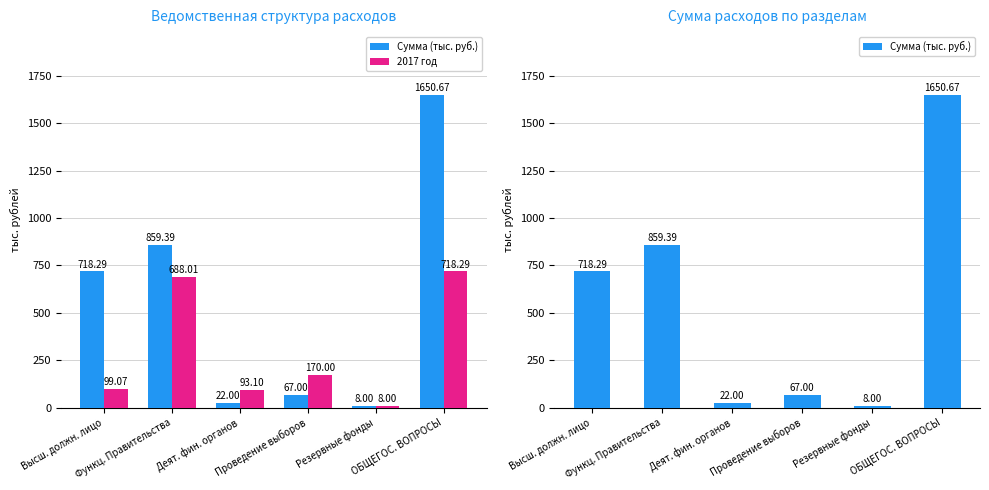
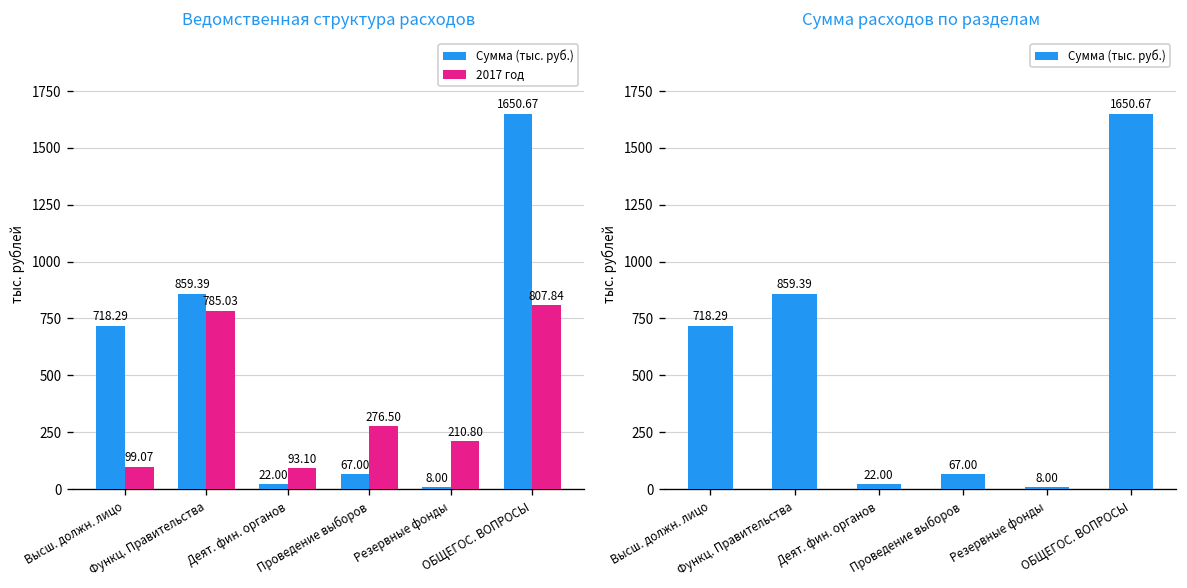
  {
    "Ведомственная структура расходов": {
      "Сумма (тыс. руб.)": {
        "Высш. должн. лицо": 718.29,
        "Функц. Правительства": 859.39,
        "Деят. фин. органов": 22.00,
        "Проведение выборов": 67.00,
        "Резервные фонды": 8.00,
        "ОБЩЕГОС. ВОПРОСЫ": 1650.67
      },
      "2017 год": {
        "Высш. должн. лицо": 99.07,
-       "Функц. Правительства": 688.01,
+       "Функц. Правительства": 785.03,
        "Деят. фин. органов": 93.10,
-       "Проведение выборов": 170.00,
-       "Резервные фонды": 8.00,
-       "ОБЩЕГОС. ВОПРОСЫ": 718.29
+       "Проведение выборов": 276.50,
+       "Резервные фонды": 210.80,
+       "ОБЩЕГОС. ВОПРОСЫ": 807.84
      }
    },
    "Сумма расходов по разделам": {
      "Высш. должн. лицо": 718.29,
      "Функц. Правительства": 859.39,
      "Деят. фин. органов": 22.00,
      "Проведение выборов": 67.00,
      "Резервные фонды": 8.00,
      "ОБЩЕГОС. ВОПРОСЫ": 1650.67
    }
  }
